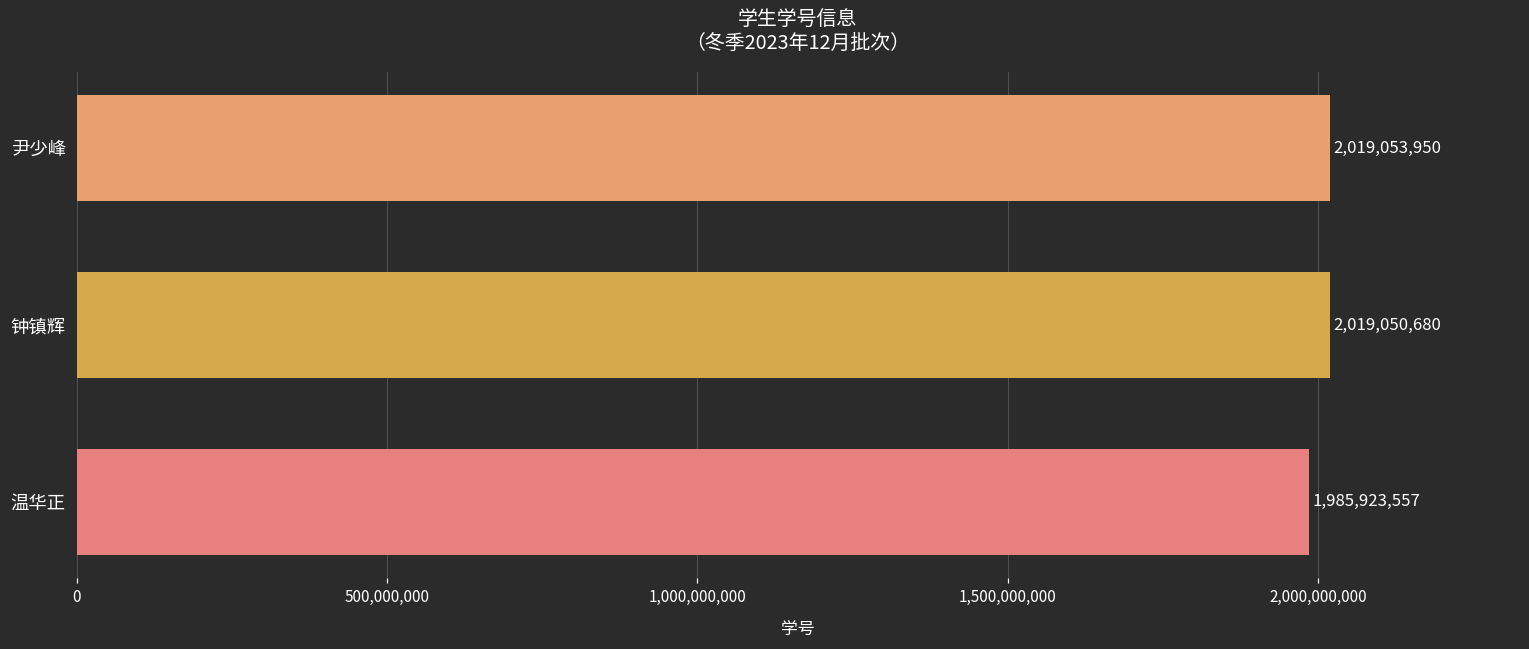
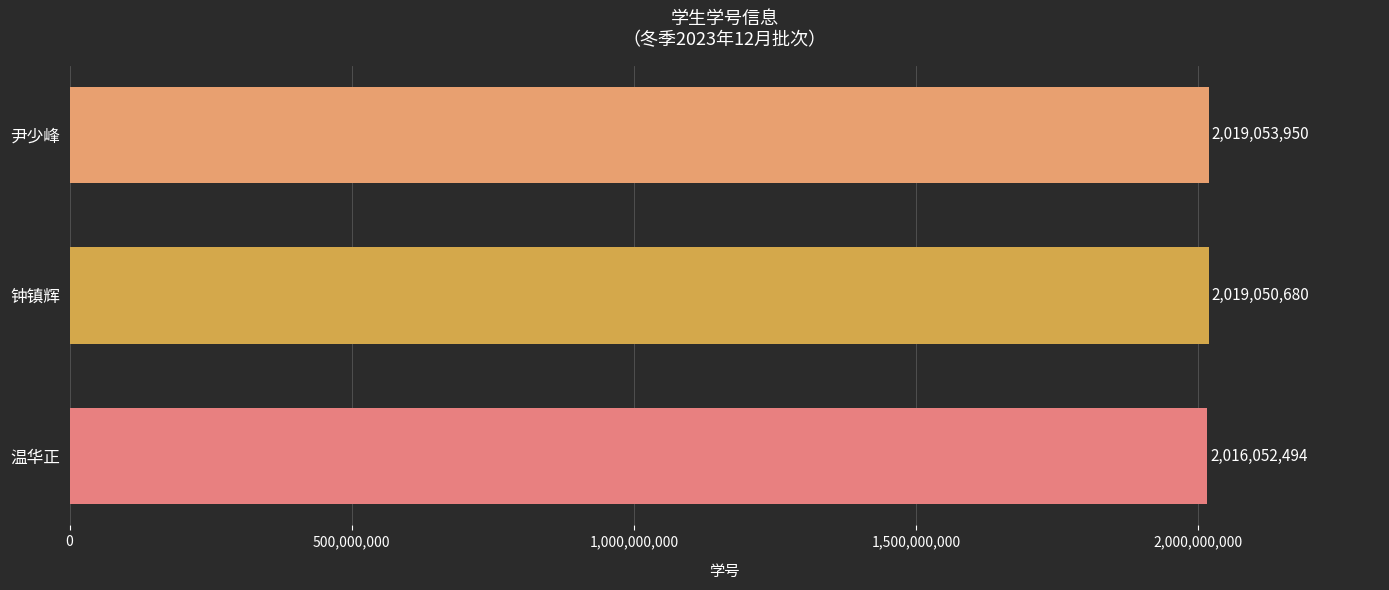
  {
    "尹少峰": "2,019,053,950",
    "钟镇辉": "2,019,050,680",
-   "温华正": "1,985,923,557"
+   "温华正": "2,016,052,494"
  }
